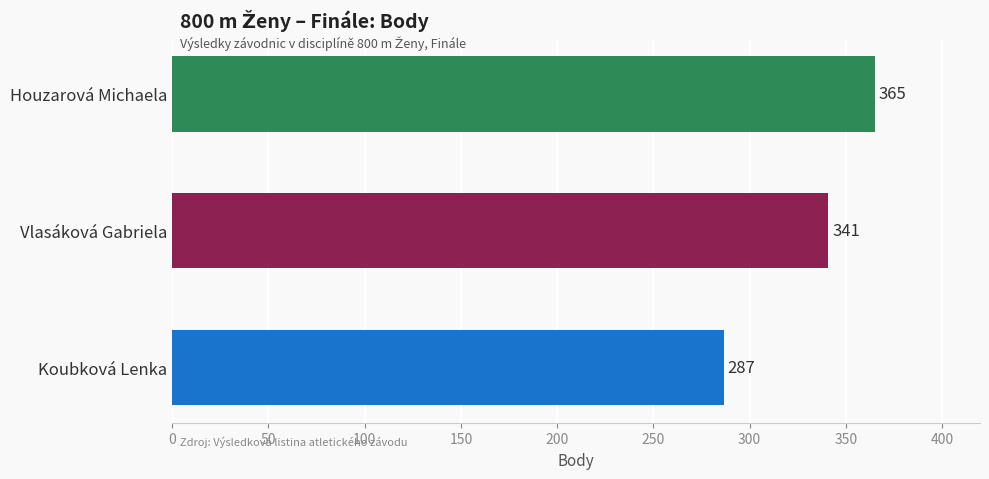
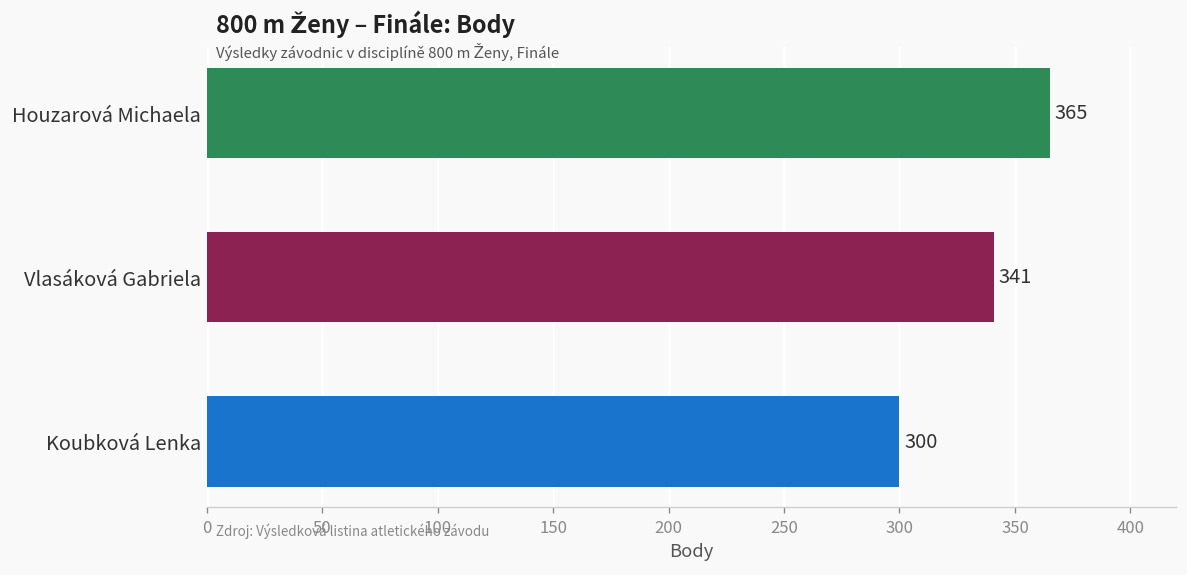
  {
    "Houzarová Michaela": 365,
    "Vlasáková Gabriela": 341,
-   "Koubková Lenka": 287
+   "Koubková Lenka": 300
  }
